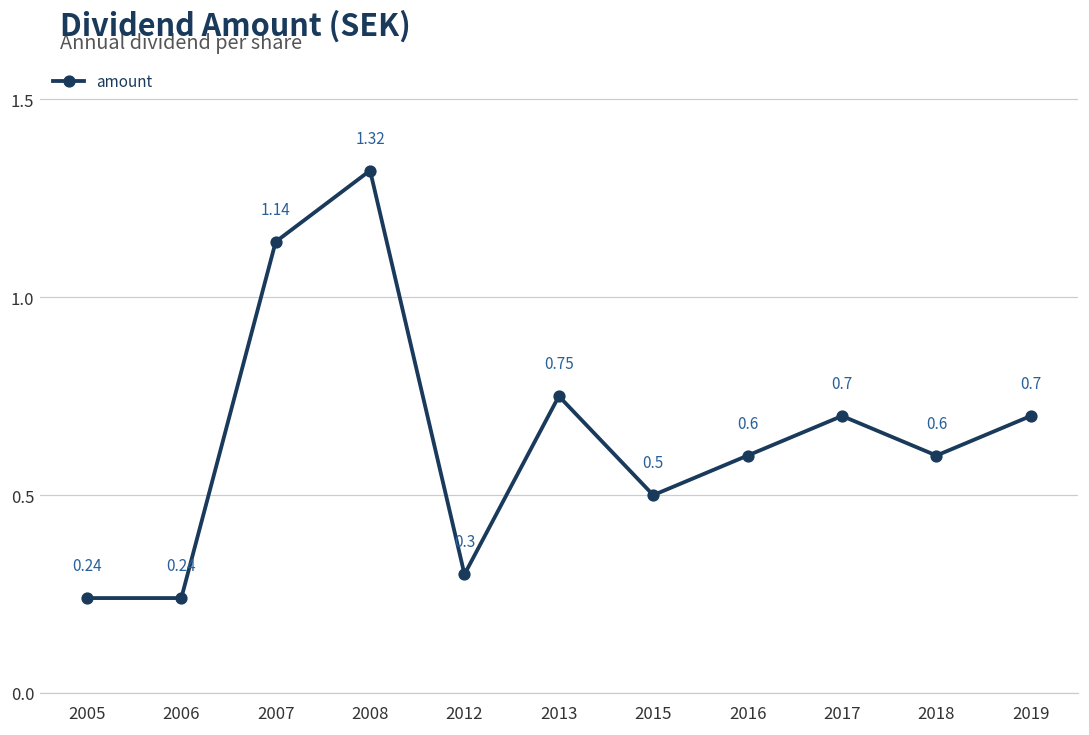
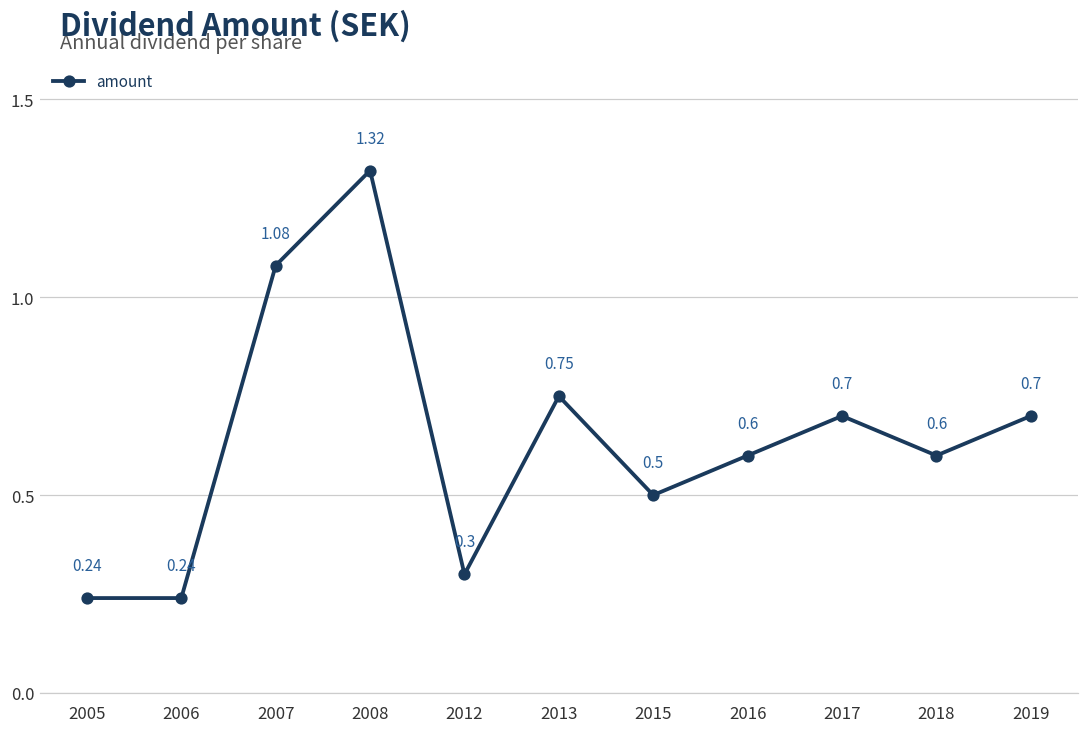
  {
    "2005": 0.24,
    "2006": 0.24,
-   "2007": 1.14,
+   "2007": 1.08,
    "2008": 1.32,
    "2012": 0.3,
    "2013": 0.75,
    "2015": 0.5,
    "2016": 0.6,
    "2017": 0.7,
    "2018": 0.6,
    "2019": 0.7
  }
